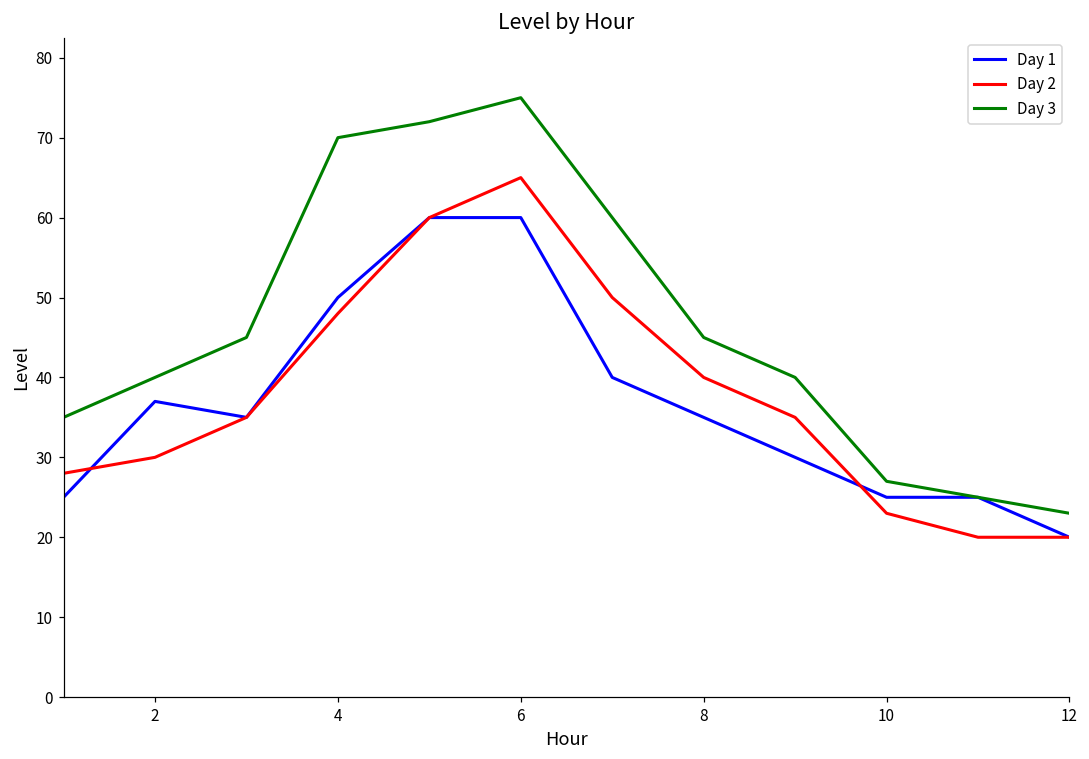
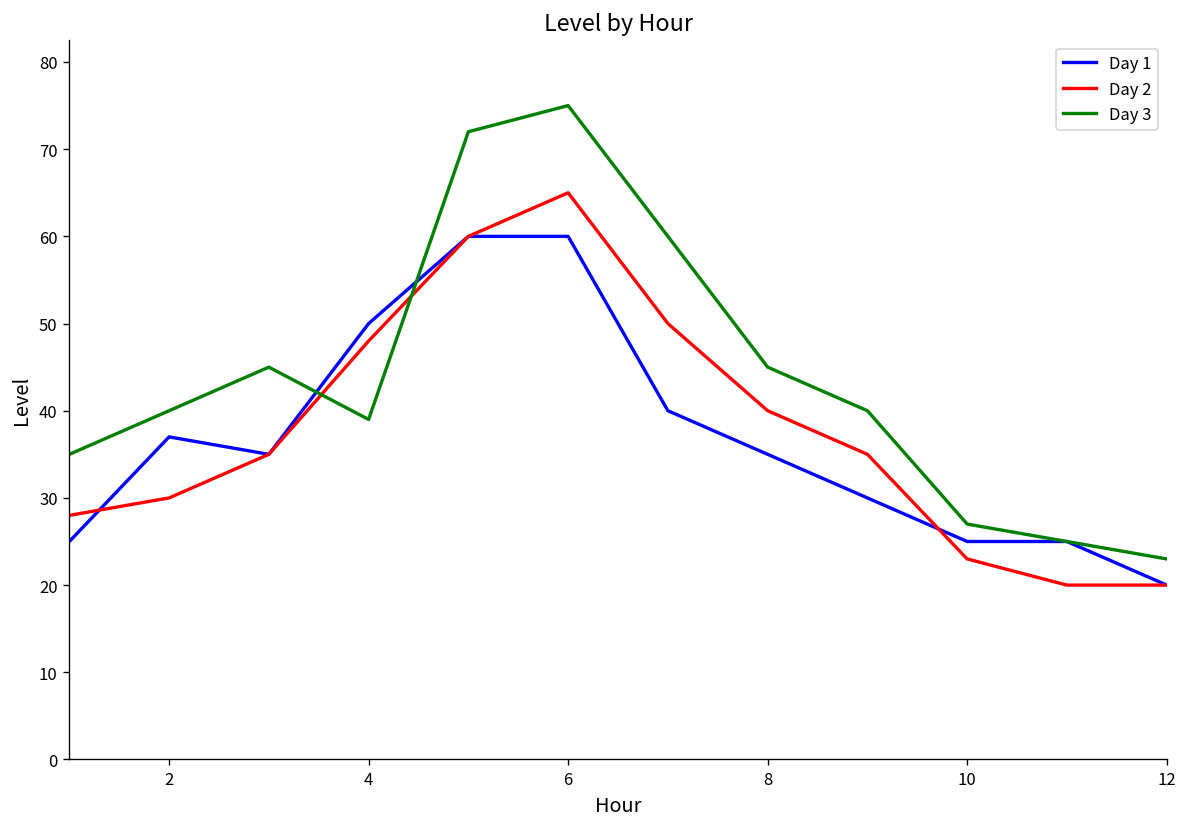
  {
    "Day 1": {
      "2": 37,
      "4": 50,
      "6": 60,
      "8": 35,
      "10": 25
    },
    "Day 2": {
      "2": 30,
      "4": 48,
      "6": 65,
      "8": 40,
      "10": 23
    },
    "Day 3": {
      "2": 40,
-     "4": 70,
+     "4": 39,
      "6": 75,
      "8": 45,
      "10": 27,
      "12": 23
    }
  }
